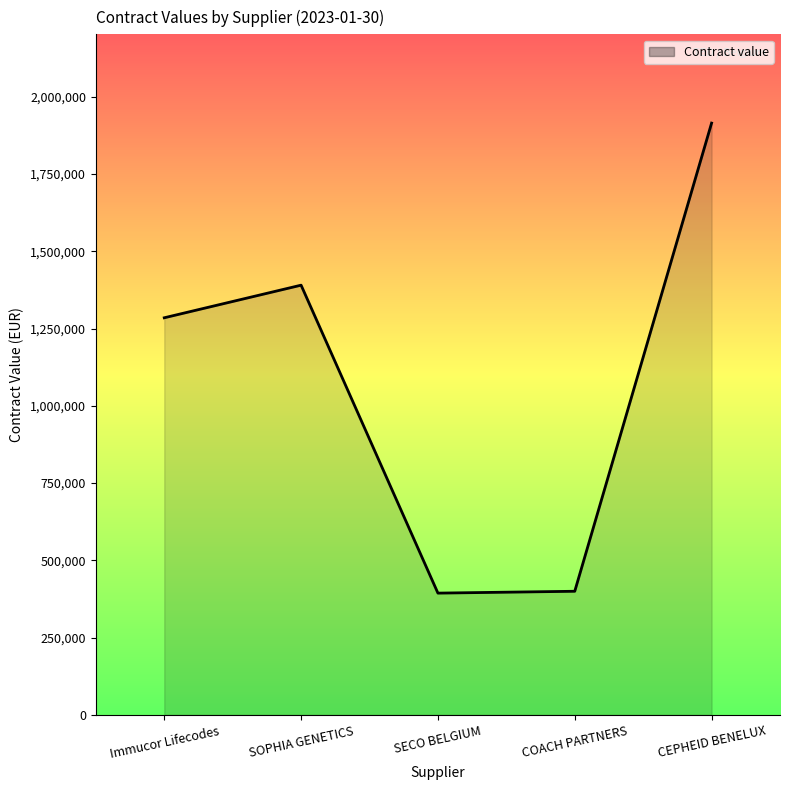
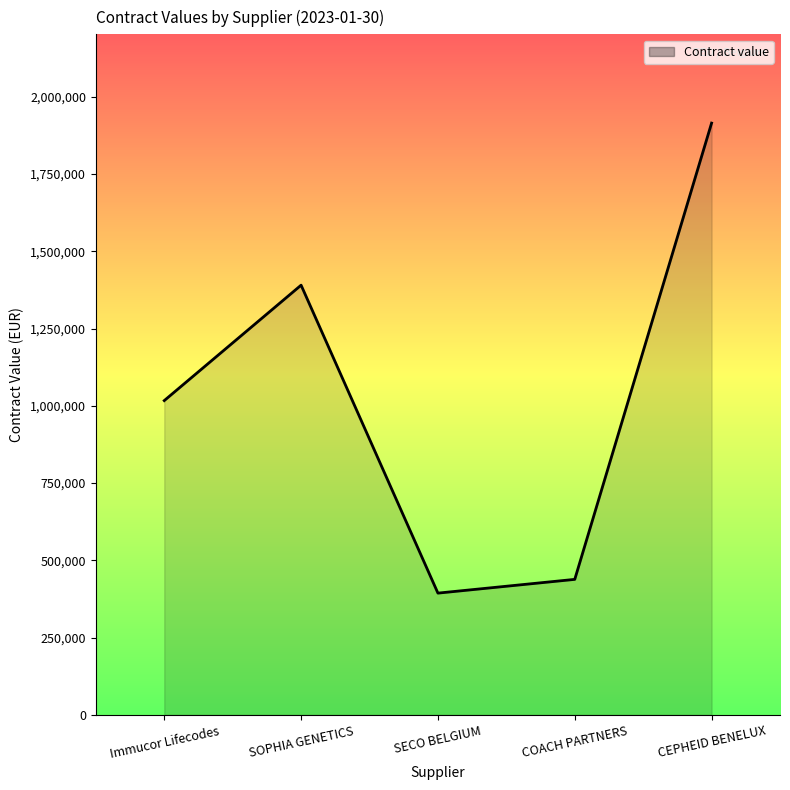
  {
-   "Immucor Lifecodes": "1,290,000",
+   "Immucor Lifecodes": "1,020,000",
    "SOPHIA GENETICS": "1,390,000",
    "SECO BELGIUM": "390,000",
-   "COACH PARTNERS": "400,000",
+   "COACH PARTNERS": "440,000",
    "CEPHEID BENELUX": "1,920,000"
  }
